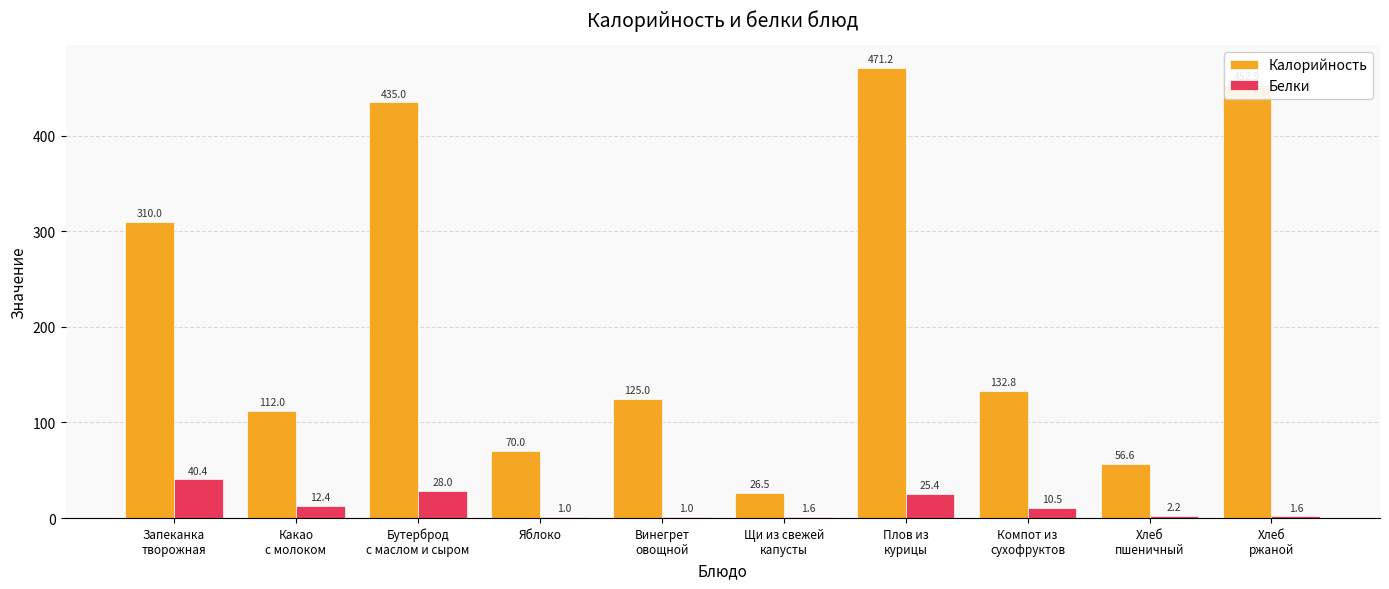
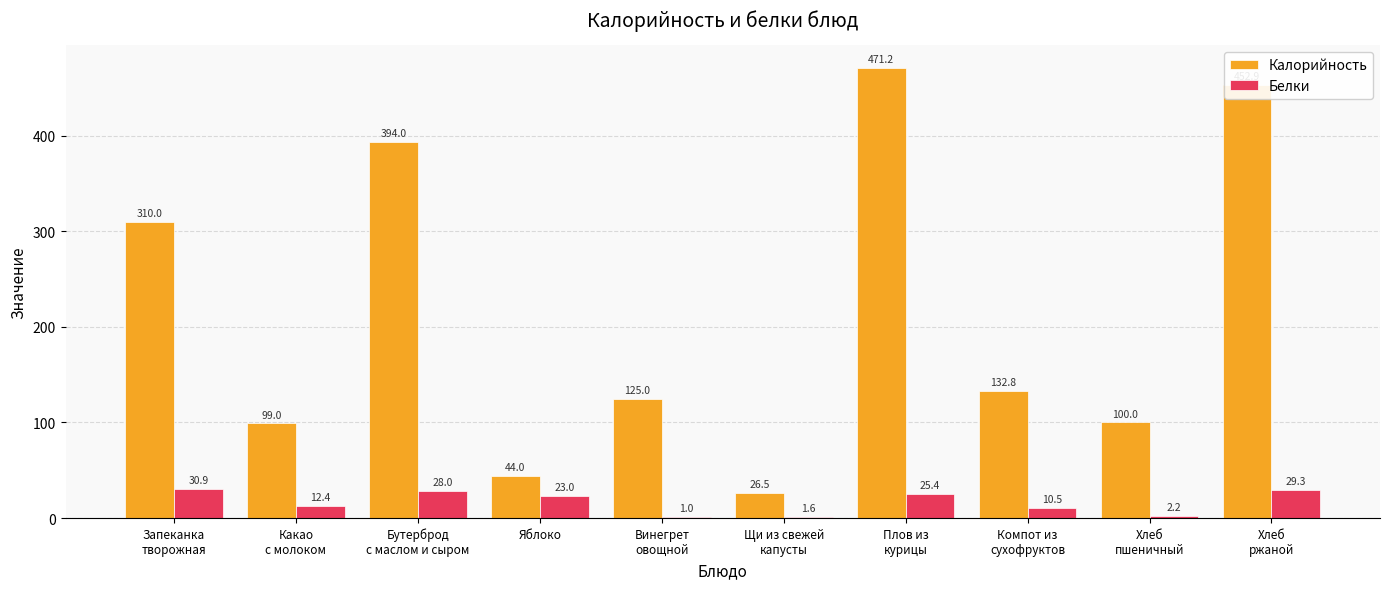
  {
    "Калорийность": {
      "Запеканка творожная": 310.0,
-     "Какао с молоком": 112.0,
-     "Бутерброд с маслом и сыром": 435.0,
-     "Яблоко": 70.0,
+     "Какао с молоком": 99.0,
+     "Бутерброд с маслом и сыром": 394.0,
+     "Яблоко": 44.0,
      "Винегрет овощной": 125.0,
      "Щи из свежей капусты": 26.5,
      "Плов из курицы": 471.2,
      "Компот из сухофруктов": 132.8,
-     "Хлеб пшеничный": 56.6
+     "Хлеб пшеничный": 100.0
    },
    "Белки": {
-     "Запеканка творожная": 40.4,
+     "Запеканка творожная": 30.9,
      "Какао с молоком": 12.4,
      "Бутерброд с маслом и сыром": 28.0,
-     "Яблоко": 1.0,
+     "Яблоко": 23.0,
      "Винегрет овощной": 1.0,
      "Щи из свежей капусты": 1.6,
      "Плов из курицы": 25.4,
      "Компот из сухофруктов": 10.5,
      "Хлеб пшеничный": 2.2,
-     "Хлеб ржаной": 1.6
+     "Хлеб ржаной": 29.3
    }
  }
